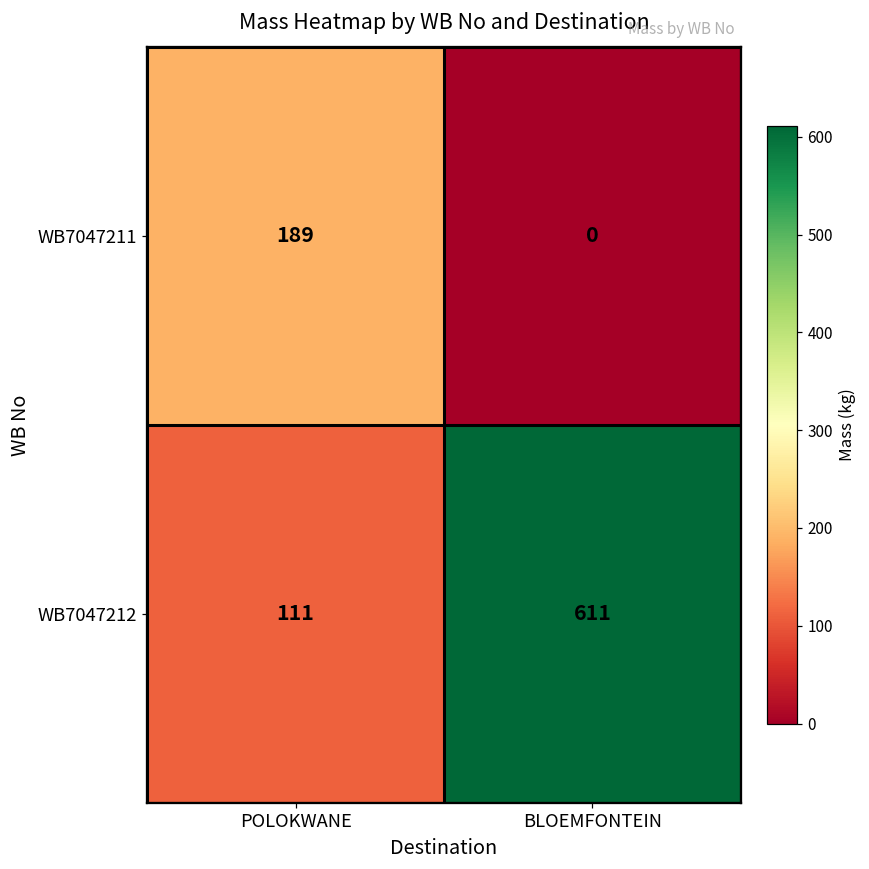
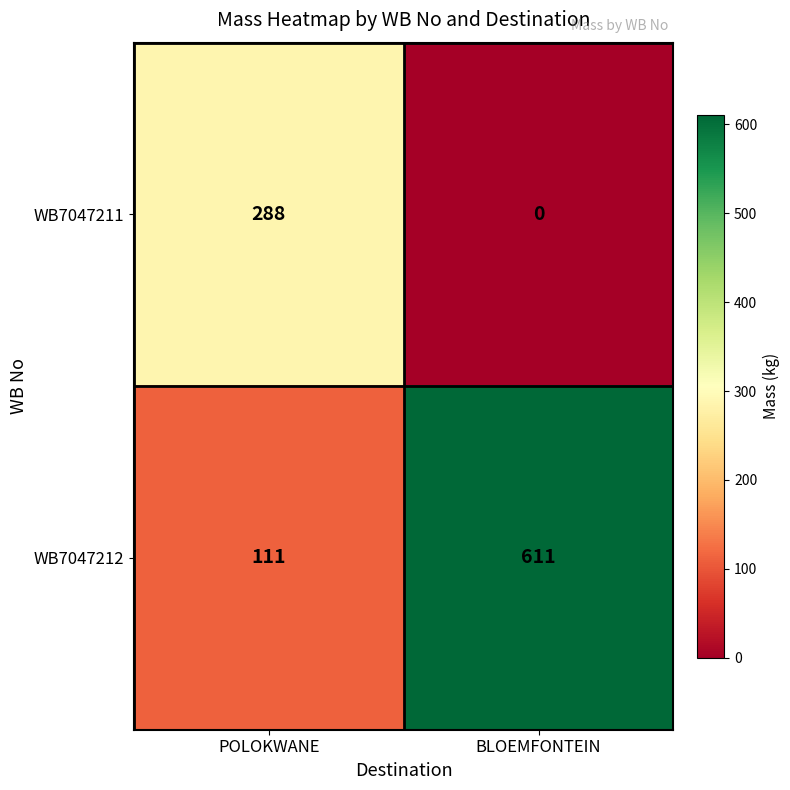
  {
    "WB7047211": {
-     "POLOKWANE": 189,
+     "POLOKWANE": 288,
      "BLOEMFONTEIN": 0
    },
    "WB7047212": {
      "POLOKWANE": 111,
      "BLOEMFONTEIN": 611
    }
  }
